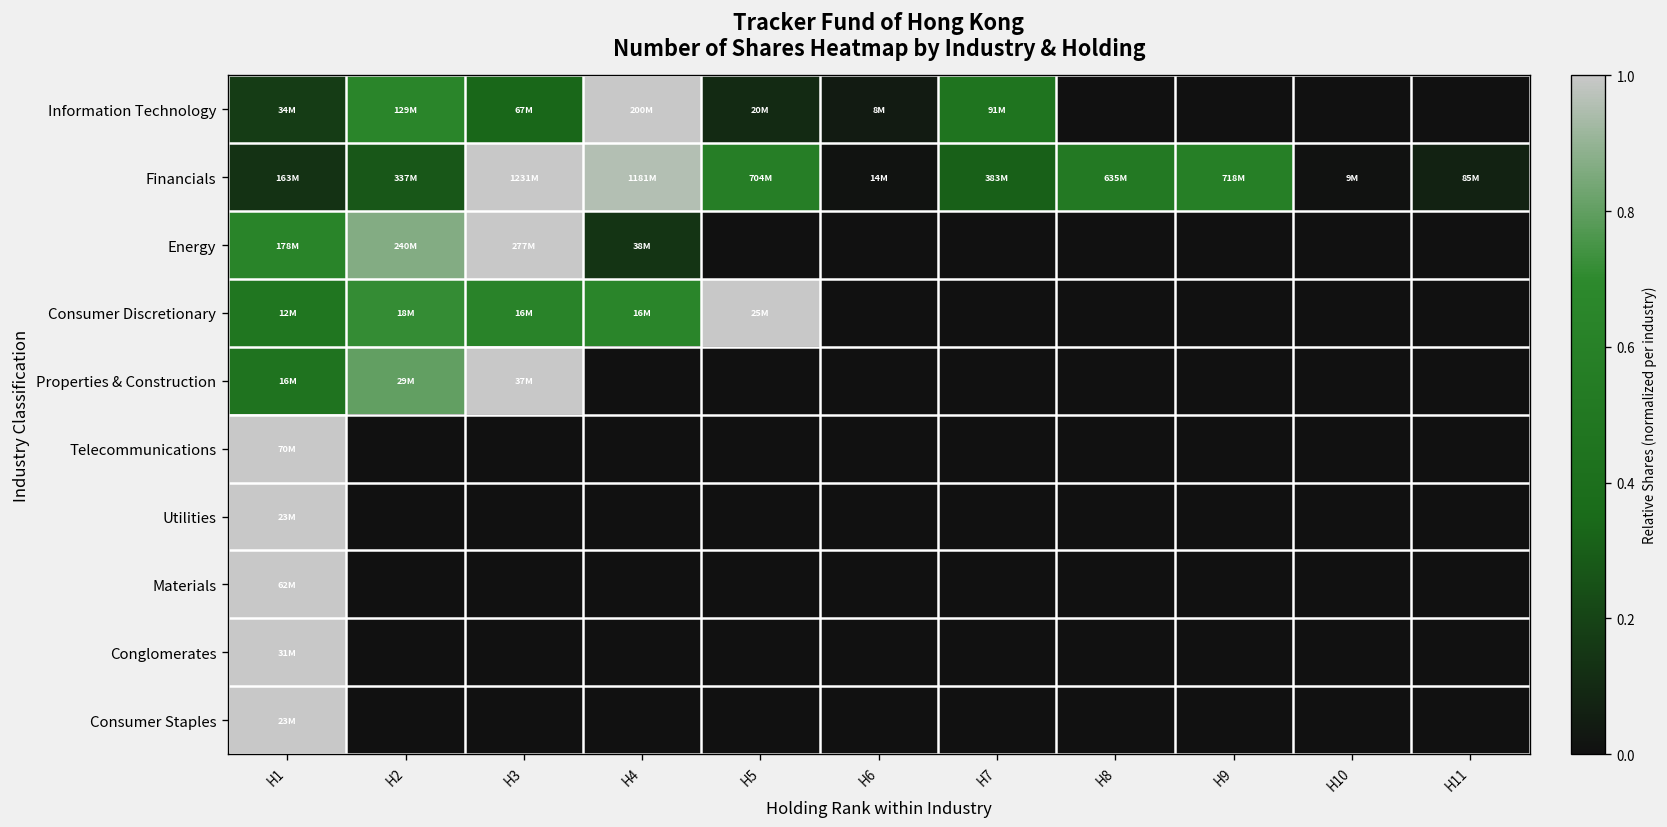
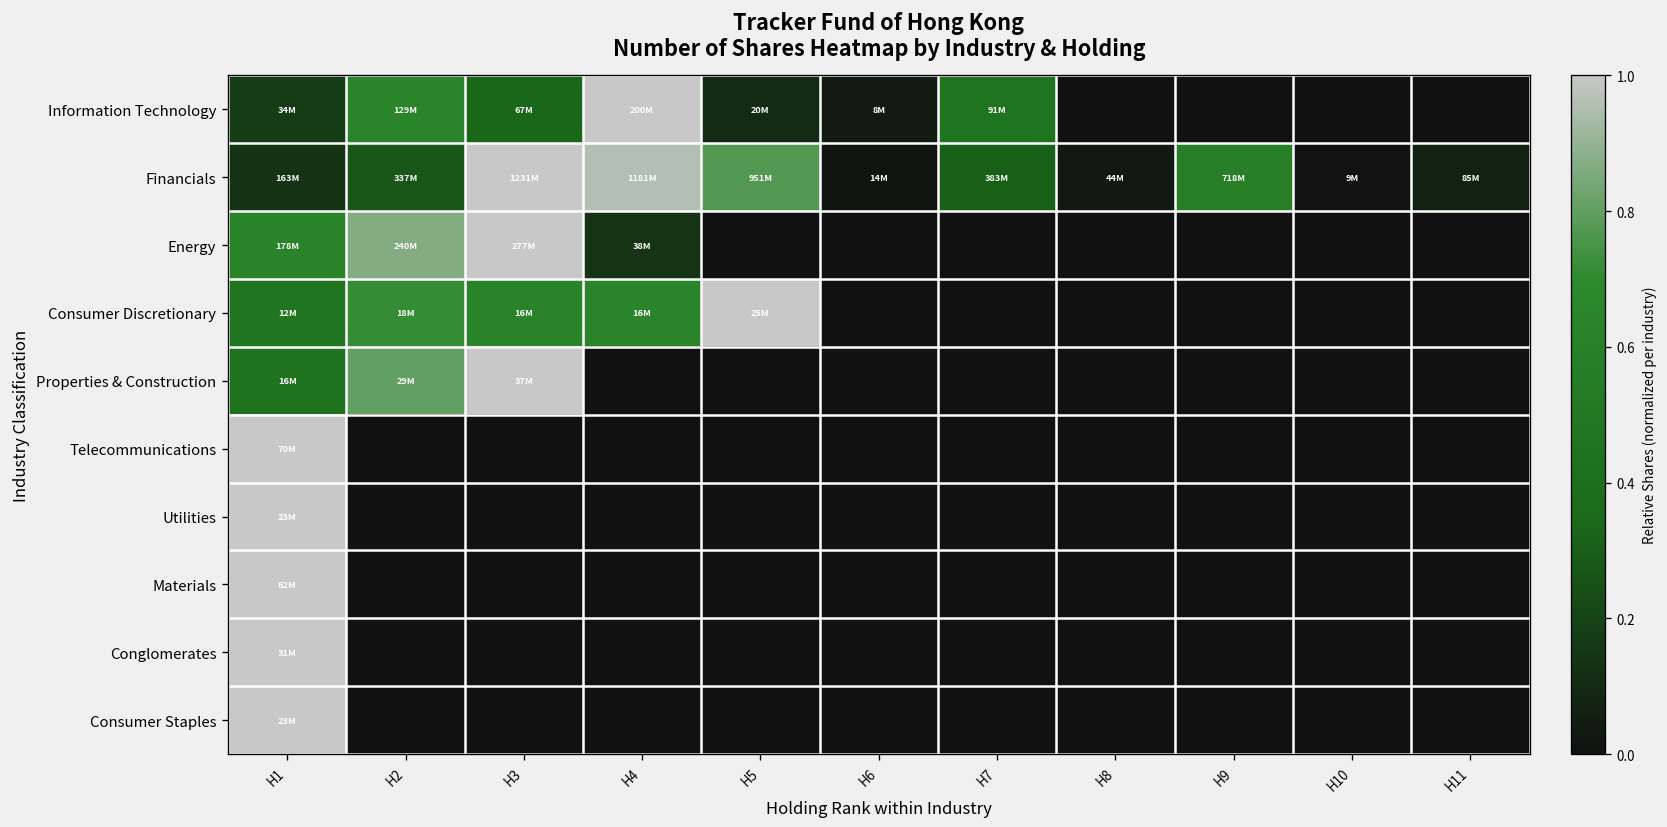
  {
    "Information Technology": {
      "H1": "34M",
      "H2": "129M",
      "H3": "67M",
      "H4": "200M",
      "H5": "20M",
      "H6": "8M",
      "H7": "91M"
    },
    "Financials": {
      "H1": "163M",
      "H2": "337M",
      "H3": "1231M",
      "H4": "1181M",
-     "H5": "704M",
+     "H5": "951M",
      "H6": "14M",
      "H7": "383M",
-     "H8": "635M",
+     "H8": "44M",
      "H9": "718M",
      "H10": "9M",
      "H11": "85M"
    },
    "Energy": {
      "H1": "178M",
      "H2": "240M",
      "H3": "277M",
      "H4": "38M"
    },
    "Consumer Discretionary": {
      "H1": "12M",
      "H2": "18M",
      "H3": "16M",
      "H4": "16M",
      "H5": "25M"
    },
    "Properties & Construction": {
      "H1": "16M",
      "H2": "29M",
      "H3": "37M"
    },
    "Telecommunications": {
      "H1": "70M"
    },
    "Utilities": {
      "H1": "23M"
    },
    "Materials": {
      "H1": "62M"
    },
    "Conglomerates": {
      "H1": "31M"
    },
    "Consumer Staples": {
      "H1": "23M"
    }
  }
